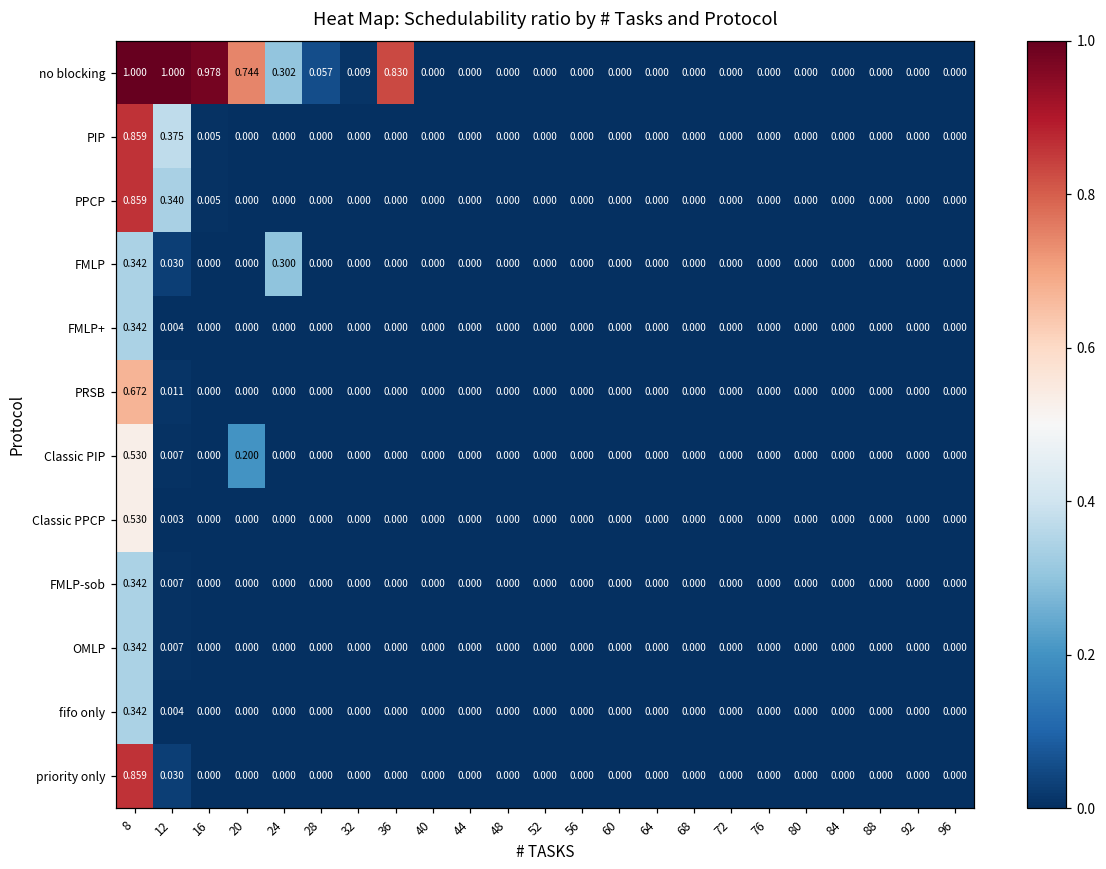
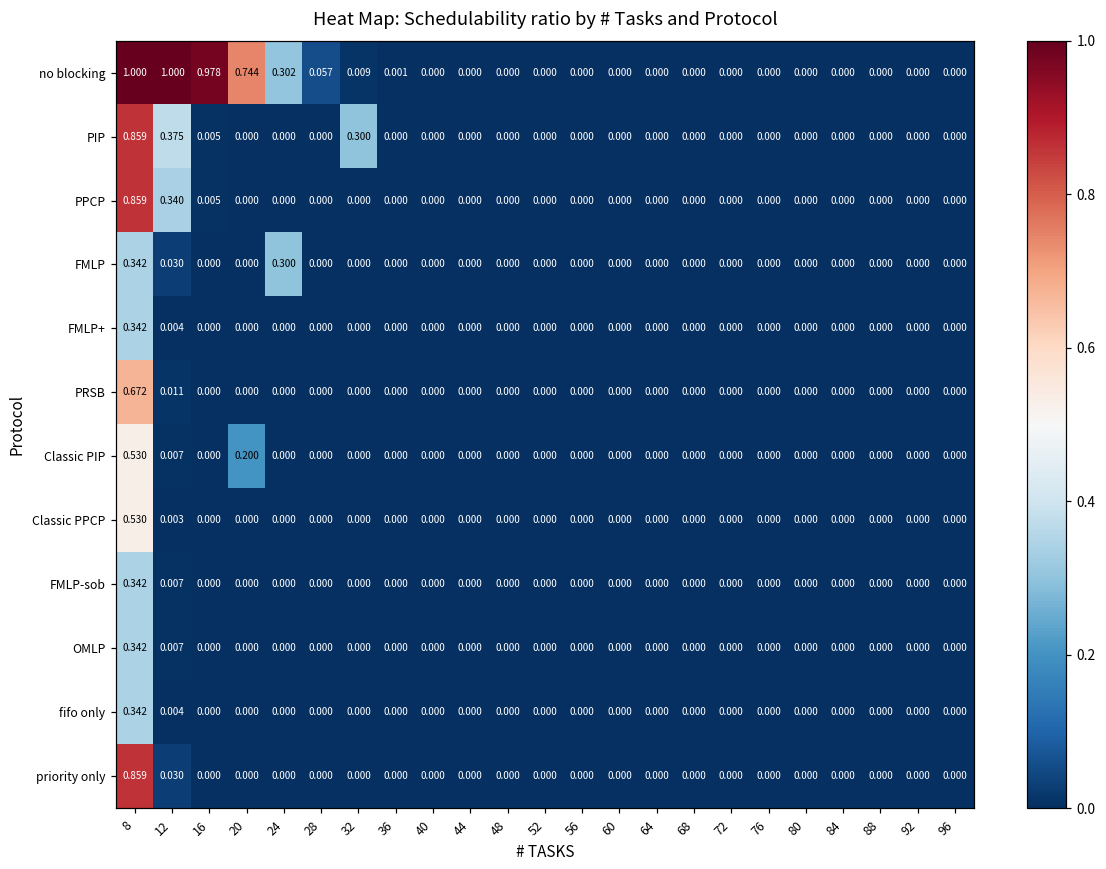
  {
    "no blocking": {
      "8": 1.000,
      "12": 1.000,
      "16": 0.978,
      "20": 0.744,
      "24": 0.302,
      "28": 0.057,
      "32": 0.009,
-     "36": 0.830,
+     "36": 0.001,
      "40": 0.000,
      "44": 0.000,
      "48": 0.000,
      "52": 0.000,
      "56": 0.000,
      "60": 0.000,
      "64": 0.000,
      "68": 0.000,
      "72": 0.000,
      "76": 0.000,
      "80": 0.000,
      "84": 0.000,
      "88": 0.000,
      "92": 0.000,
      "96": 0.000
    },
    "PIP": {
      "8": 0.859,
      "12": 0.375,
      "16": 0.005,
      "20": 0.000,
      "24": 0.000,
      "28": 0.000,
-     "32": 0.000,
+     "32": 0.300,
      "36": 0.000,
      "40": 0.000,
      "44": 0.000,
      "48": 0.000,
      "52": 0.000,
      "56": 0.000,
      "60": 0.000,
      "64": 0.000,
      "68": 0.000,
      "72": 0.000,
      "76": 0.000,
      "80": 0.000,
      "84": 0.000,
      "88": 0.000,
      "92": 0.000,
      "96": 0.000
    }
  }
